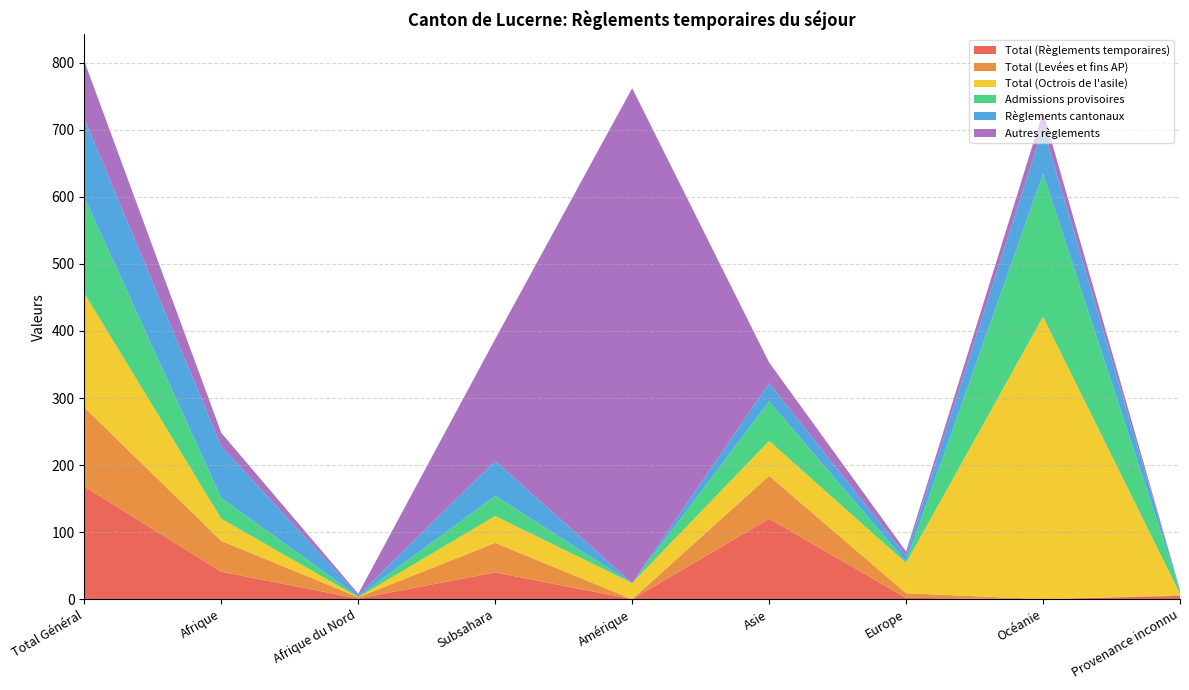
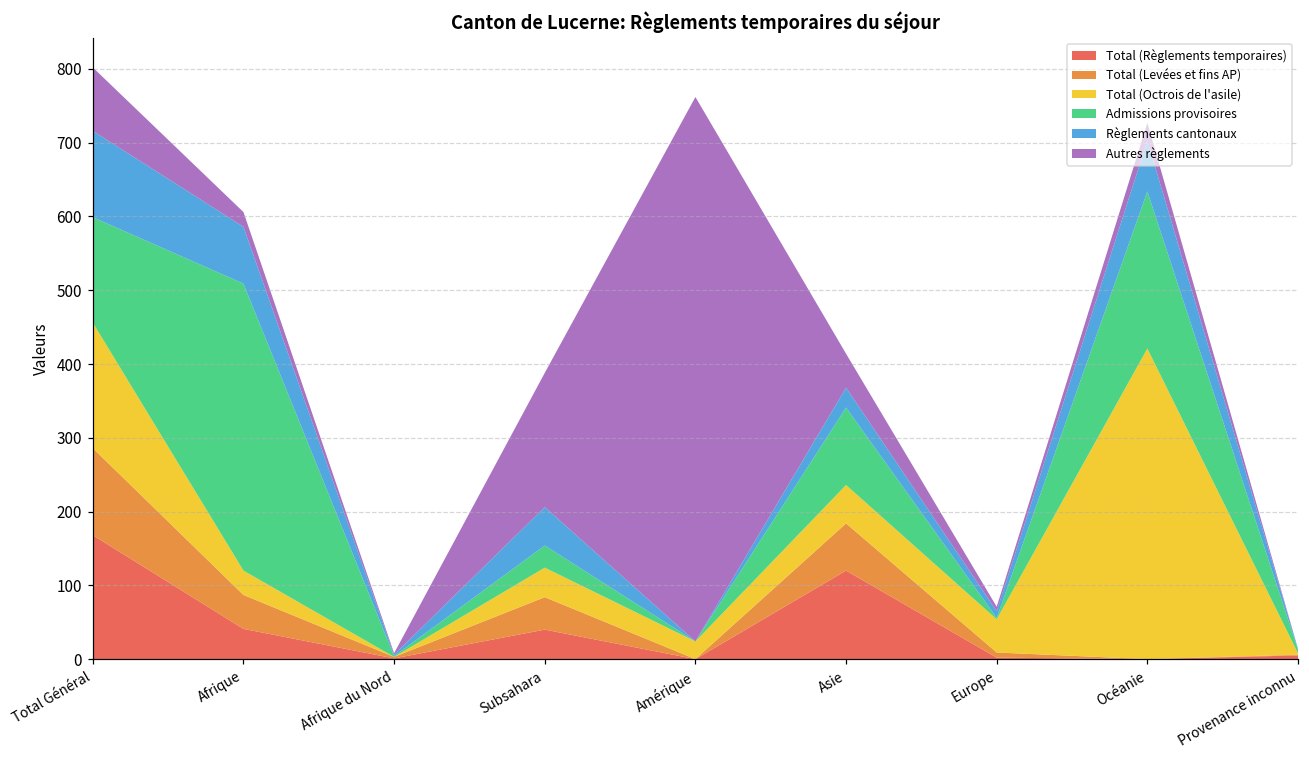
  {
    "Total (Octrois de l'asile)": {
      "Total Général": 170,
      "Afrique": 30,
      "Subsahara": 40,
      "Asie": 50,
      "Océanie": 420
    },
    "Admissions provisoires": {
      "Total Général": 140,
-     "Afrique": 30,
+     "Afrique": 390,
      "Subsahara": 30,
-     "Asie": 60,
+     "Asie": 110,
      "Océanie": 210
    },
    "Règlements cantonaux": {
      "Total Général": 120,
      "Afrique": 80,
      "Subsahara": 50,
      "Asie": 30,
      "Europe": 10
    },
    "Autres règlements": {
      "Total Général": 90,
      "Afrique": 20,
      "Subsahara": 180,
      "Amérique": 740,
-     "Asie": 30,
+     "Asie": 50,
      "Europe": 10
    }
  }
